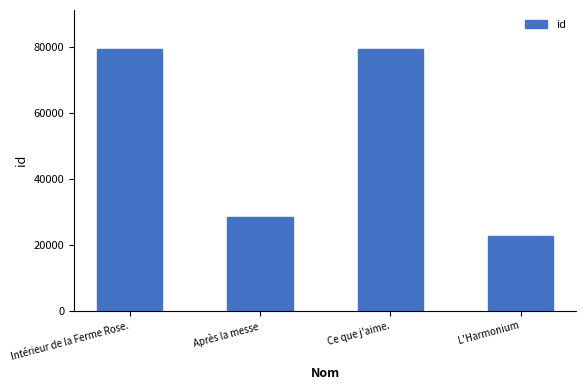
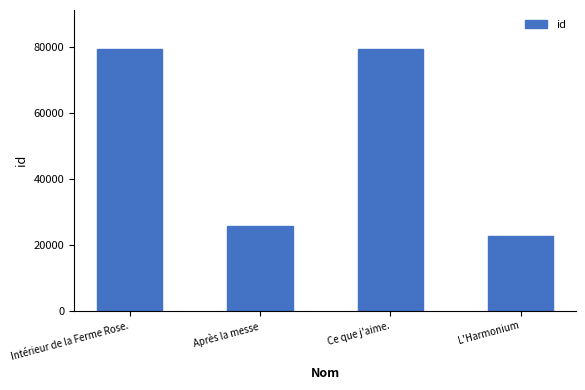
  {
    "Intérieur de la Ferme Rose.": 79000,
-   "Après la messe": 28000,
+   "Après la messe": 26000,
    "Ce que j'aime.": 79000,
    "L'Harmonium": 23000
  }
